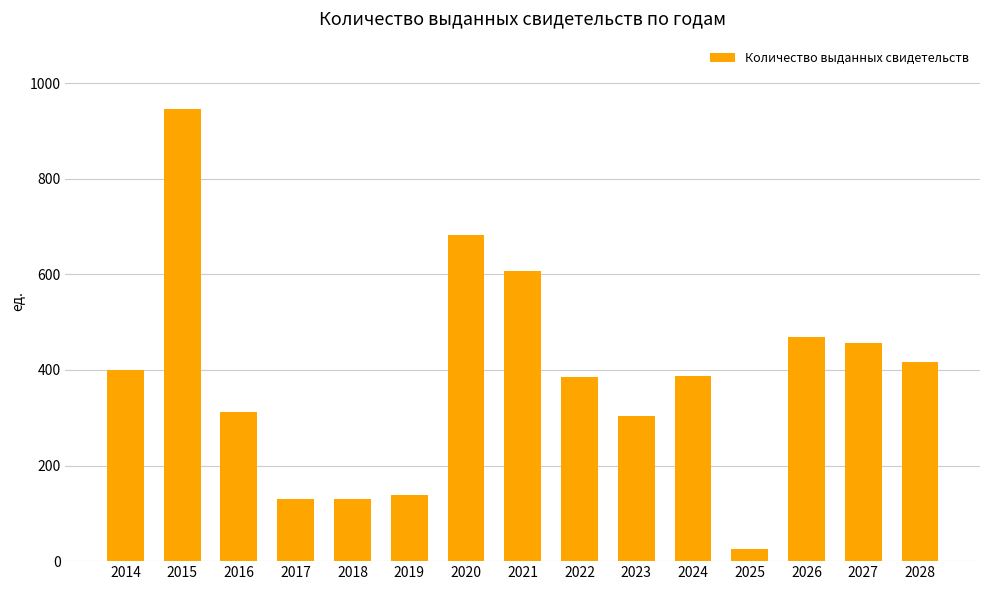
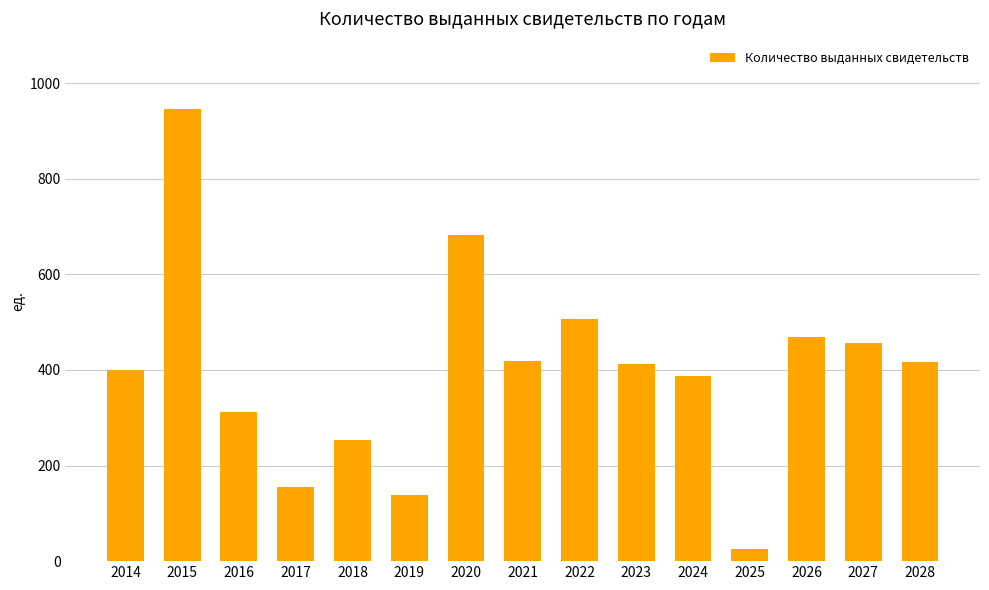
  {
    "2014": 400,
    "2015": 950,
    "2016": 310,
-   "2017": 130,
-   "2018": 130,
+   "2017": 160,
+   "2018": 250,
    "2019": 140,
    "2020": 680,
-   "2021": 610,
-   "2022": 390,
-   "2023": 300,
+   "2021": 420,
+   "2022": 510,
+   "2023": 410,
    "2024": 390,
    "2025": 30,
    "2026": 470,
    "2027": 460,
    "2028": 420
  }
